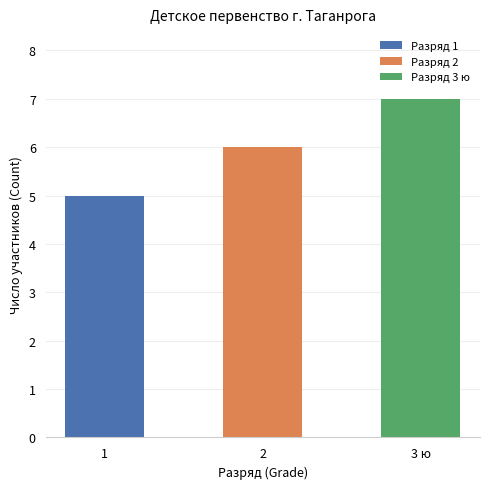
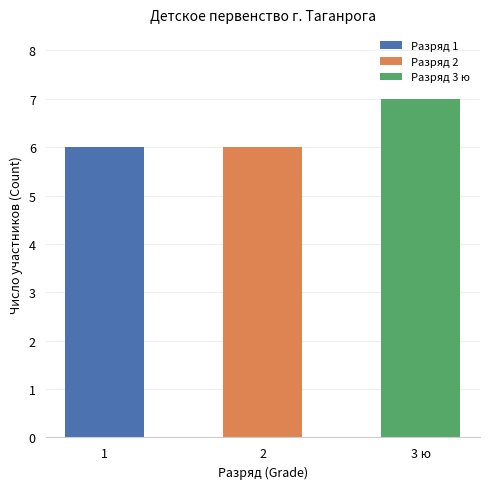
  {
-   "1": 5,
+   "1": 6,
    "2": 6,
    "3 ю": 7
  }
